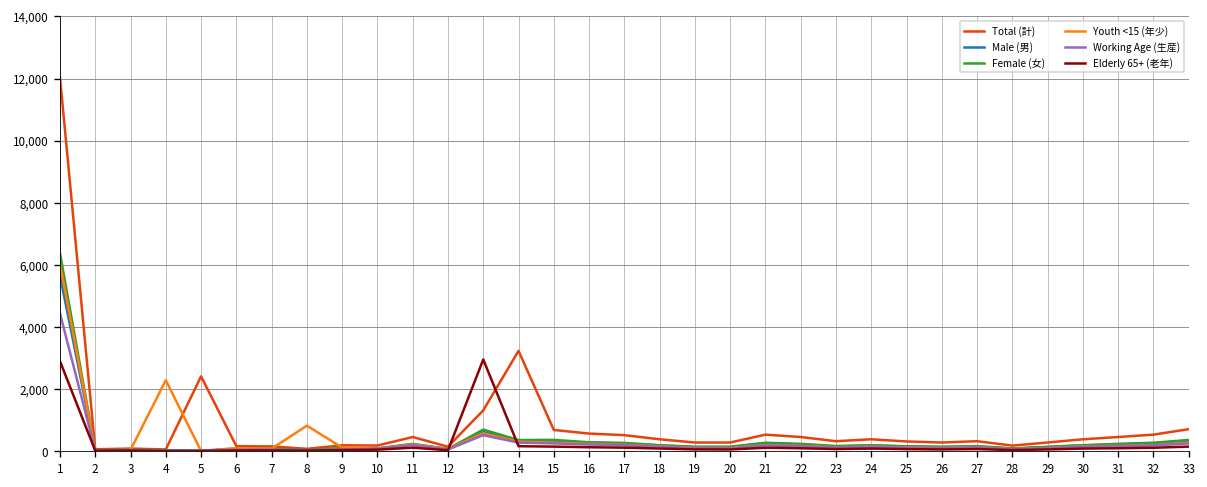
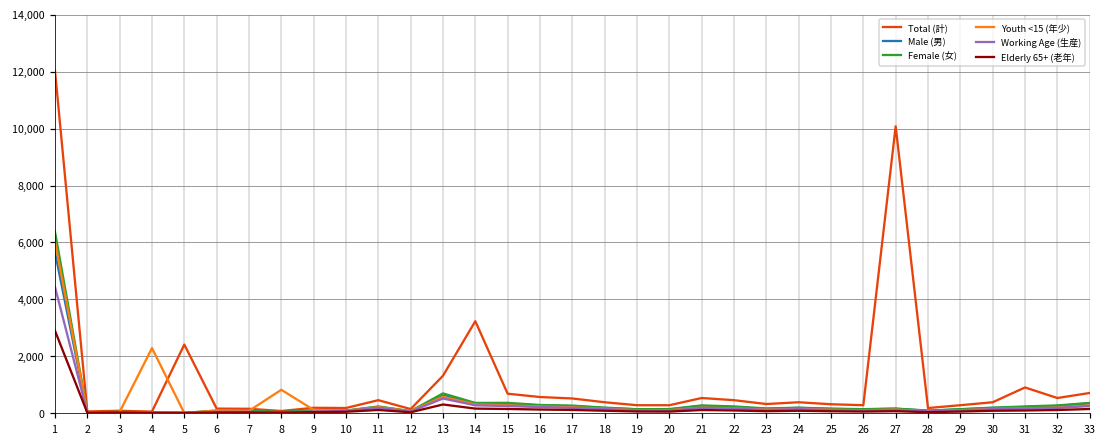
  {
    "Total (計)": {
      "1": "12,000",
      "5": "2,400",
      "11": "500",
      "13": "1,300",
      "14": "3,200",
      "15": "700",
      "16": "600",
      "17": "500",
      "18": "400",
      "19": "300",
      "20": "300",
      "21": "500",
      "22": "500",
      "23": "300",
      "24": "400",
      "25": "300",
      "26": "300",
-     "27": "300",
+     "27": "10,100",
      "29": "300",
      "30": "400",
-     "31": "500",
+     "31": "900",
      "32": "500",
      "33": "700"
    },
    "Male (男)": {
      "1": "5,700"
    },
    "Female (女)": {
      "1": "6,400"
    },
    "Youth <15 (年少)": {
      "1": "6,000",
      "4": "2,300",
      "8": "800"
    },
    "Working Age (生産)": {
      "1": "4,400"
    },
    "Elderly 65+ (老年)": {
      "1": "2,900",
-     "13": "3,000",
+     "13": "300",
      "14": "200",
      "15": "200",
      "33": "200"
    }
  }
